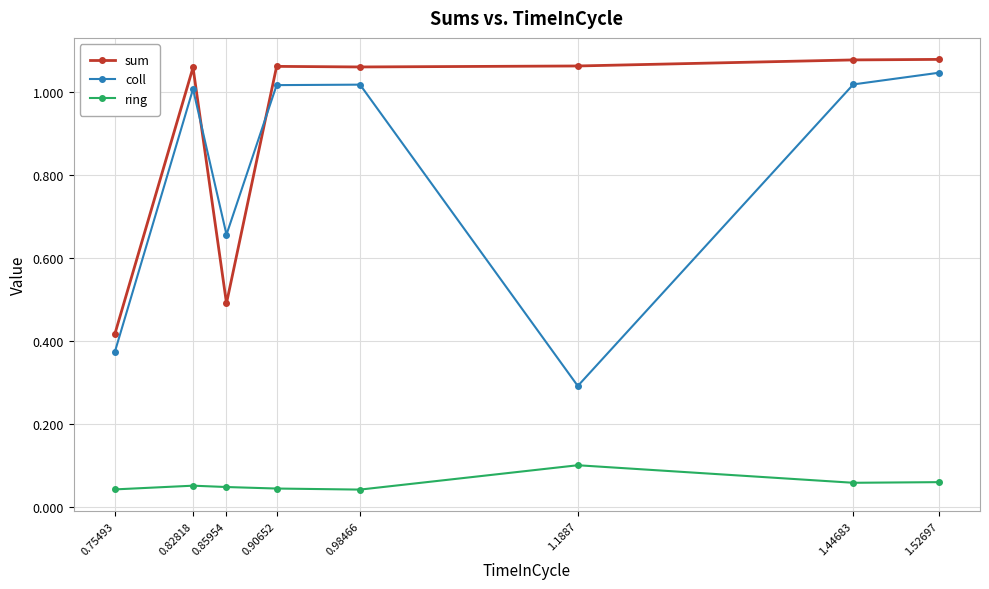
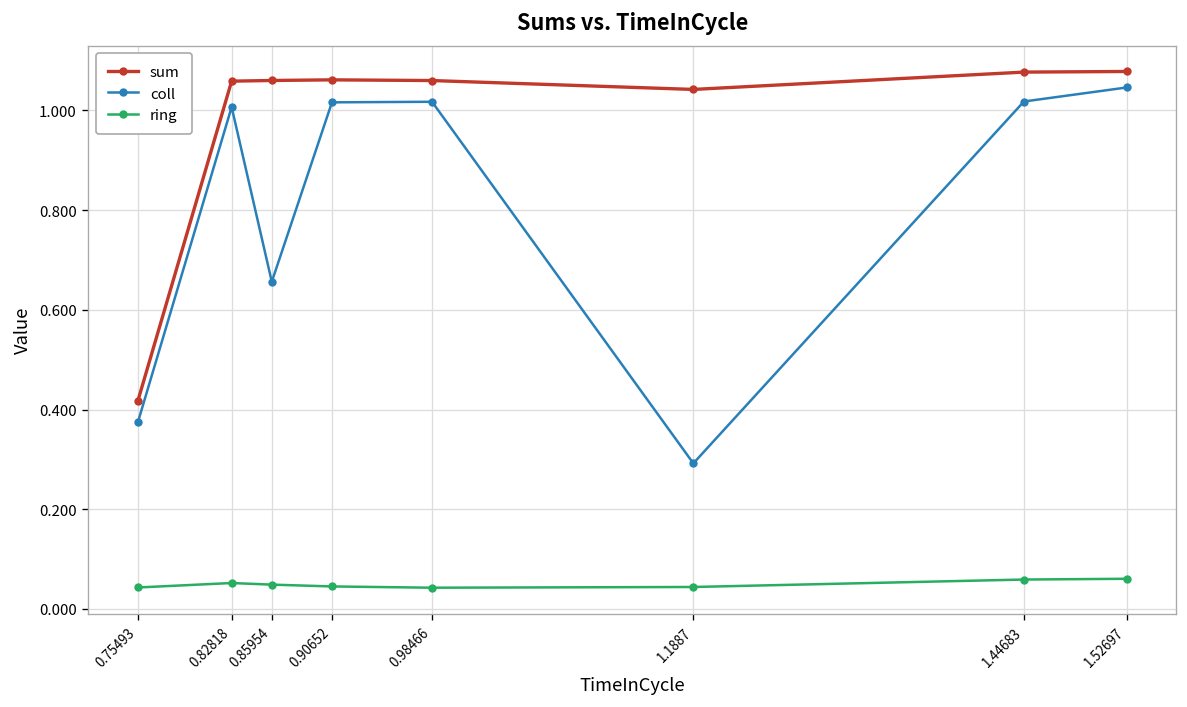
  {
    "sum": {
      "0.75493": 0.42,
      "0.82818": 1.06,
-     "0.85954": 0.49,
+     "0.85954": 1.06,
      "0.90652": 1.06,
      "0.98466": 1.06,
-     "1.1887": 1.06,
+     "1.1887": 1.04,
      "1.44683": 1.08,
      "1.52697": 1.08
    },
    "coll": {
      "0.75493": 0.37,
      "0.82818": 1.01,
      "0.85954": 0.66,
      "0.90652": 1.02,
      "0.98466": 1.02,
      "1.1887": 0.29,
      "1.44683": 1.02,
      "1.52697": 1.05
    },
    "ring": {
      "0.75493": 0.04,
      "0.82818": 0.05,
      "0.85954": 0.05,
      "0.90652": 0.05,
      "0.98466": 0.04,
-     "1.1887": 0.10,
+     "1.1887": 0.04,
      "1.44683": 0.06,
      "1.52697": 0.06
    }
  }
